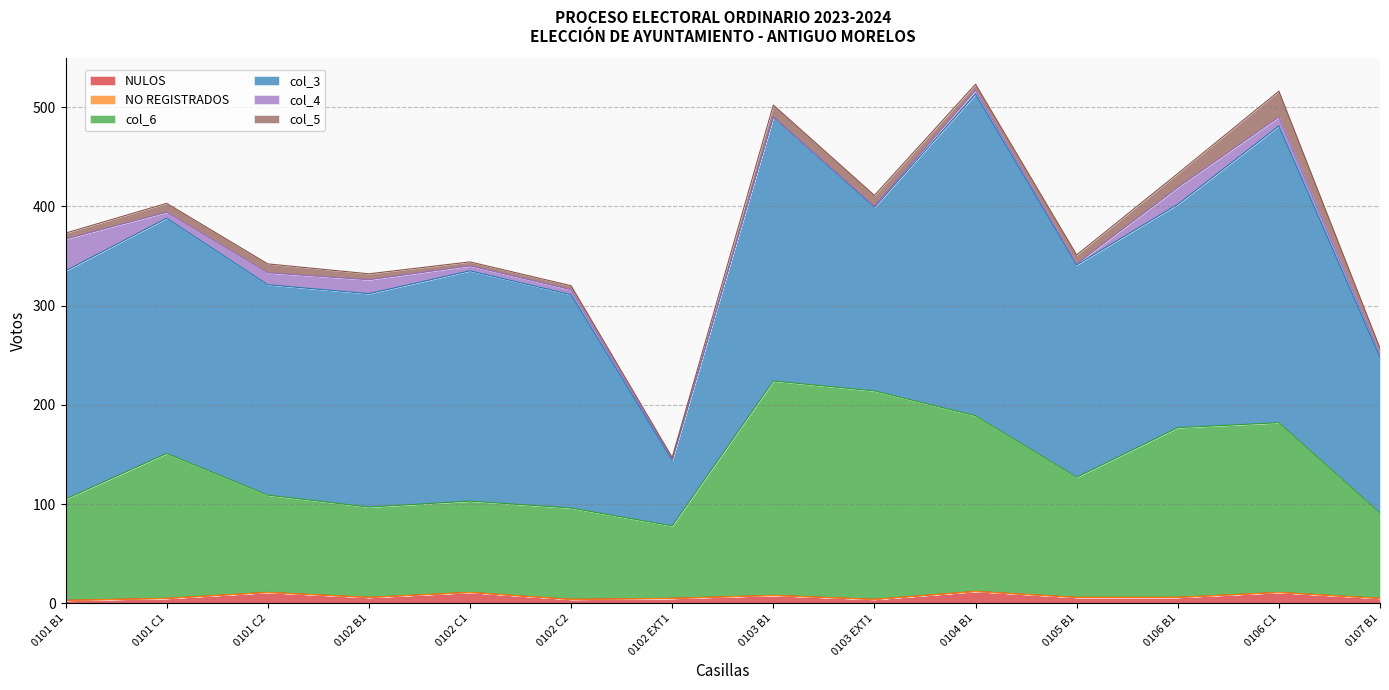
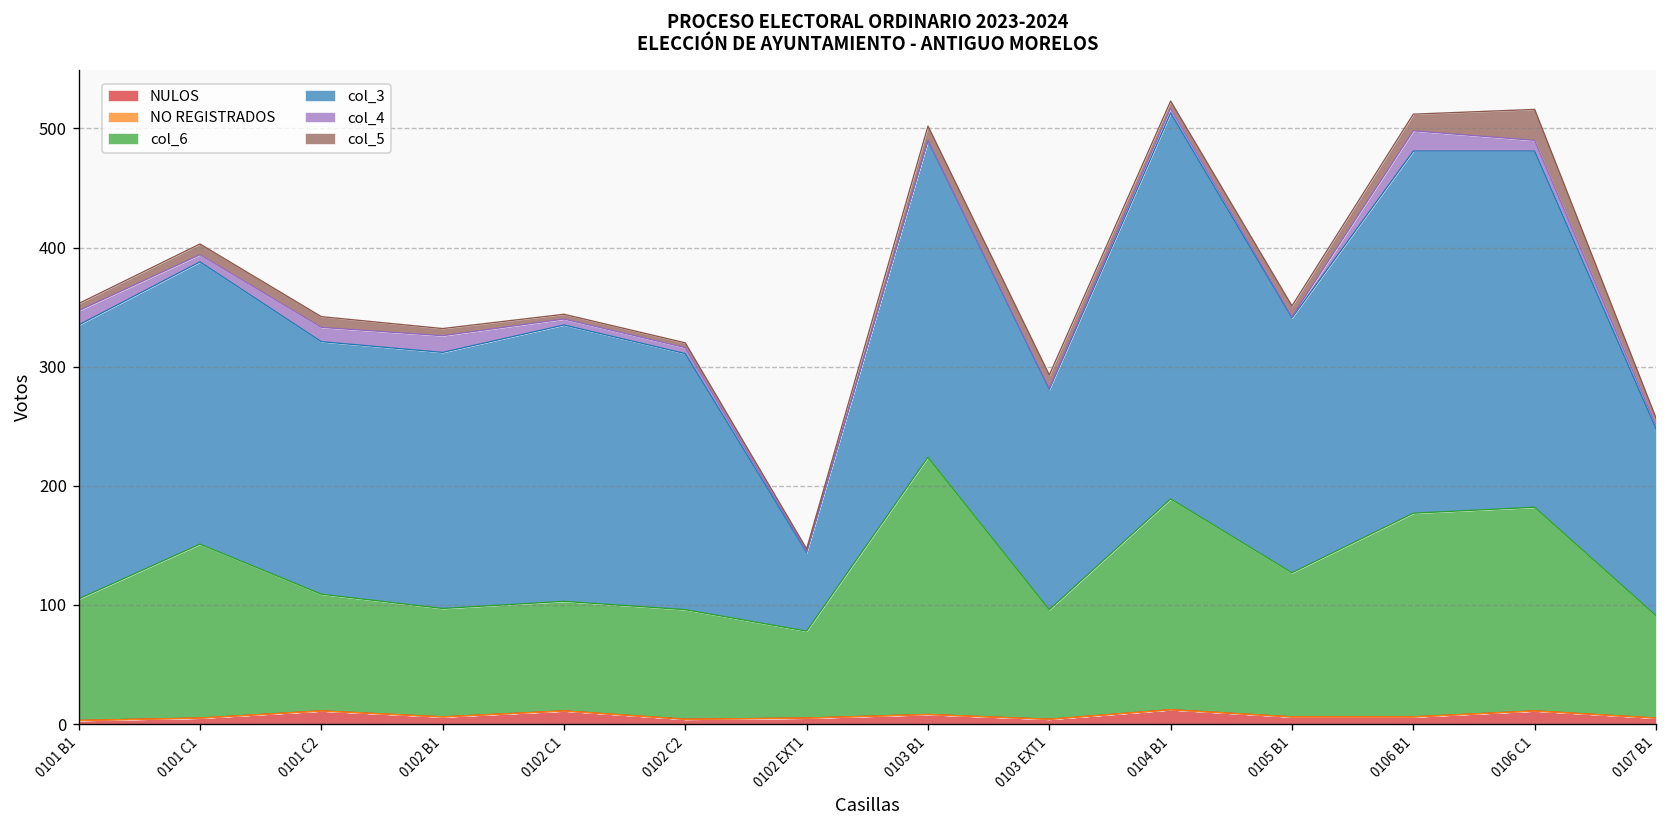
  {
    "NO REGISTRADOS": {
      "0101 B1": 0,
      "0101 C1": 10,
      "0101 C2": 10,
      "0102 B1": 10,
      "0102 C1": 10,
      "0102 C2": 0,
      "0102 EXT1": 10,
      "0103 B1": 10,
      "0103 EXT1": 0,
      "0104 B1": 10,
      "0105 B1": 10,
      "0106 B1": 10,
      "0106 C1": 10,
      "0107 B1": 10
    },
    "col_6": {
      "0101 B1": 100,
      "0101 C1": 150,
      "0101 C2": 100,
      "0102 B1": 90,
      "0102 C1": 90,
      "0102 C2": 90,
      "0102 EXT1": 70,
      "0103 B1": 220,
-     "0103 EXT1": 210,
+     "0103 EXT1": 90,
      "0104 B1": 180,
      "0105 B1": 120,
      "0106 B1": 170,
      "0106 C1": 170,
      "0107 B1": 90
    },
    "col_3": {
      "0101 B1": 230,
      "0101 C1": 240,
      "0101 C2": 210,
      "0102 B1": 220,
      "0102 C1": 230,
      "0102 C2": 220,
      "0104 B1": 320,
-     "0106 B1": 230,
+     "0106 B1": 300,
      "0106 C1": 300,
      "0107 B1": 160
    },
    "col_4": {
-     "0101 B1": 30,
+     "0101 B1": 10,
      "0101 C1": 10,
      "0101 C2": 10,
      "0102 B1": 10,
      "0102 C1": 10,
      "0102 C2": 10,
      "0104 B1": 0,
      "0106 B1": 20,
      "0106 C1": 10,
      "0107 B1": 0
    },
    "col_5": {
      "0101 B1": 10,
      "0101 C1": 10,
      "0101 C2": 10,
      "0102 B1": 10,
      "0102 C1": 0,
      "0102 C2": 0,
      "0103 B1": 10,
      "0103 EXT1": 10,
      "0104 B1": 10,
      "0105 B1": 10,
      "0106 B1": 10,
      "0106 C1": 30,
      "0107 B1": 10
    }
  }
